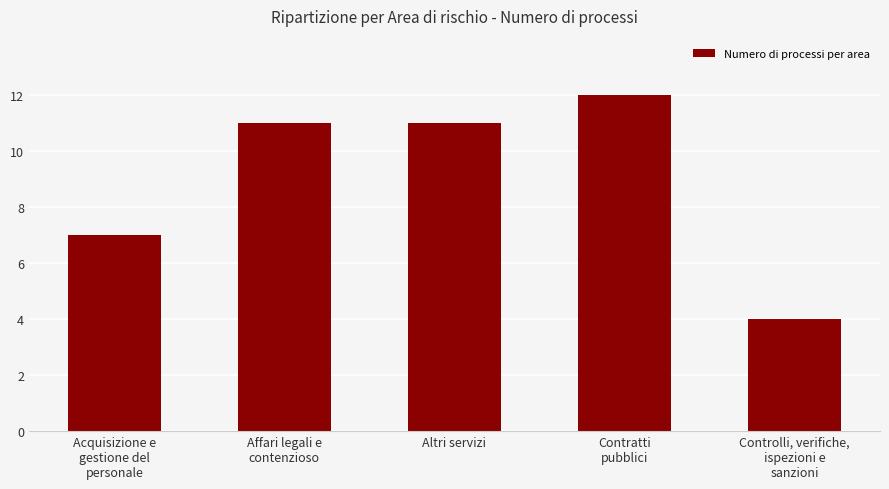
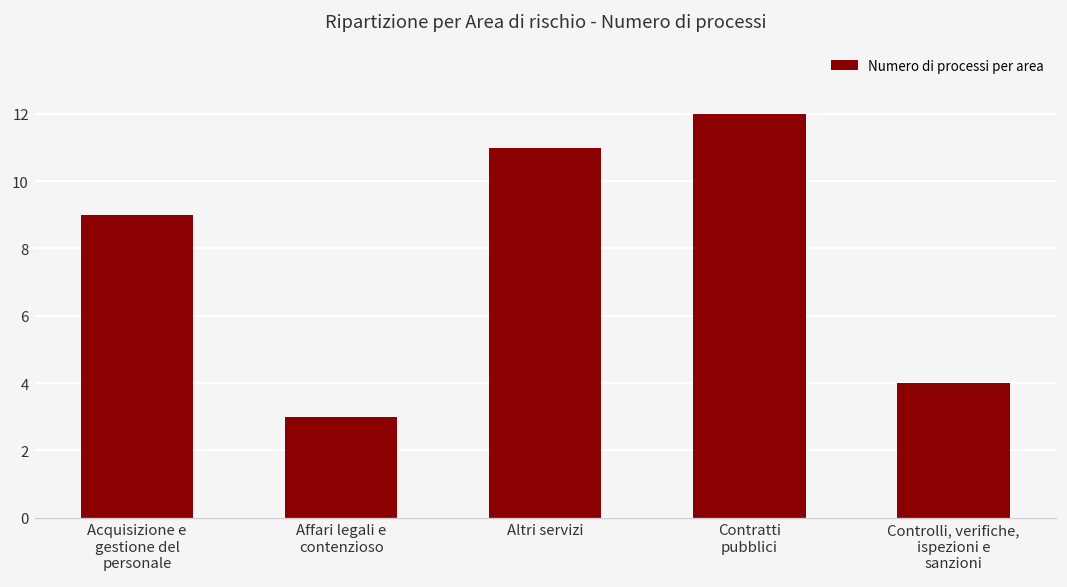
  {
-   "Acquisizione e gestione del personale": 7,
-   "Affari legali e contenzioso": 11,
+   "Acquisizione e gestione del personale": 9,
+   "Affari legali e contenzioso": 3,
    "Altri servizi": 11,
    "Contratti pubblici": 12,
    "Controlli, verifiche, ispezioni e sanzioni": 4
  }
